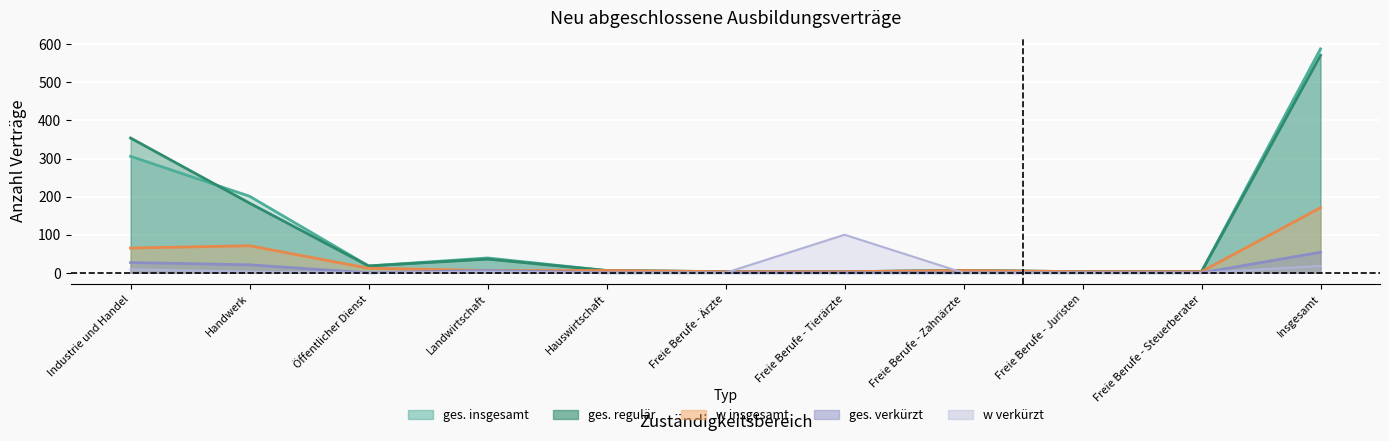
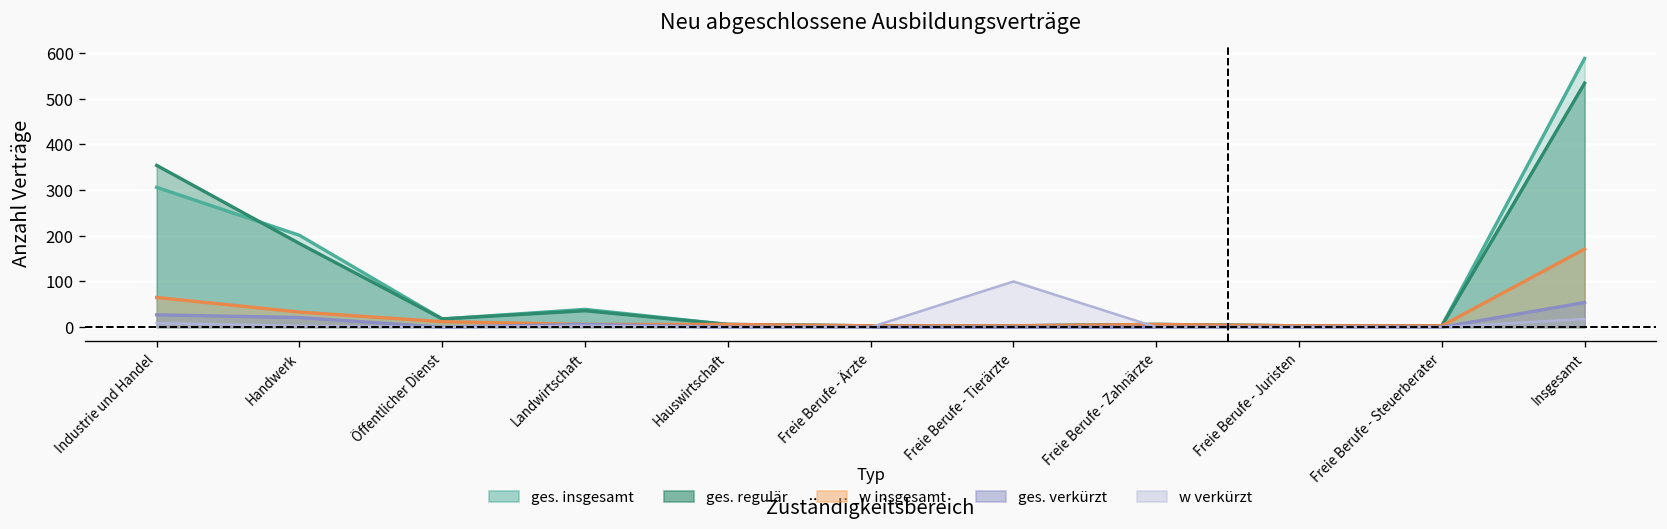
  {
    "ges. regulär": {
      "Industrie und Handel": 350,
      "Handwerk": 180,
-     "Insgesamt": 570
+     "Insgesamt": 530
    },
    "w insgesamt": {
      "Industrie und Handel": 70,
-     "Handwerk": 70,
+     "Handwerk": 30,
      "Insgesamt": 170
    }
  }
